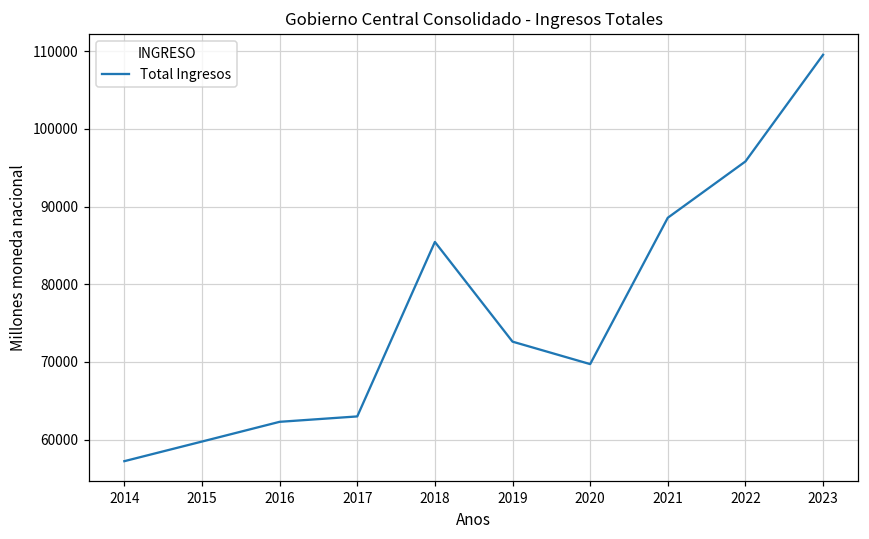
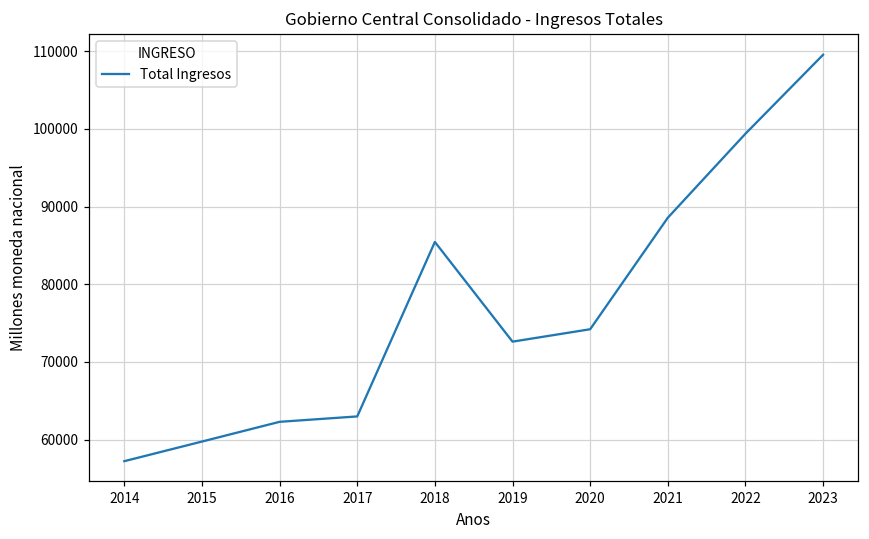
  {
    "2014": 57000,
    "2015": 60000,
    "2016": 62000,
    "2017": 63000,
    "2018": 85000,
    "2019": 73000,
-   "2020": 70000,
+   "2020": 74000,
    "2021": 89000,
-   "2022": 96000,
+   "2022": 99000,
    "2023": 110000
  }
